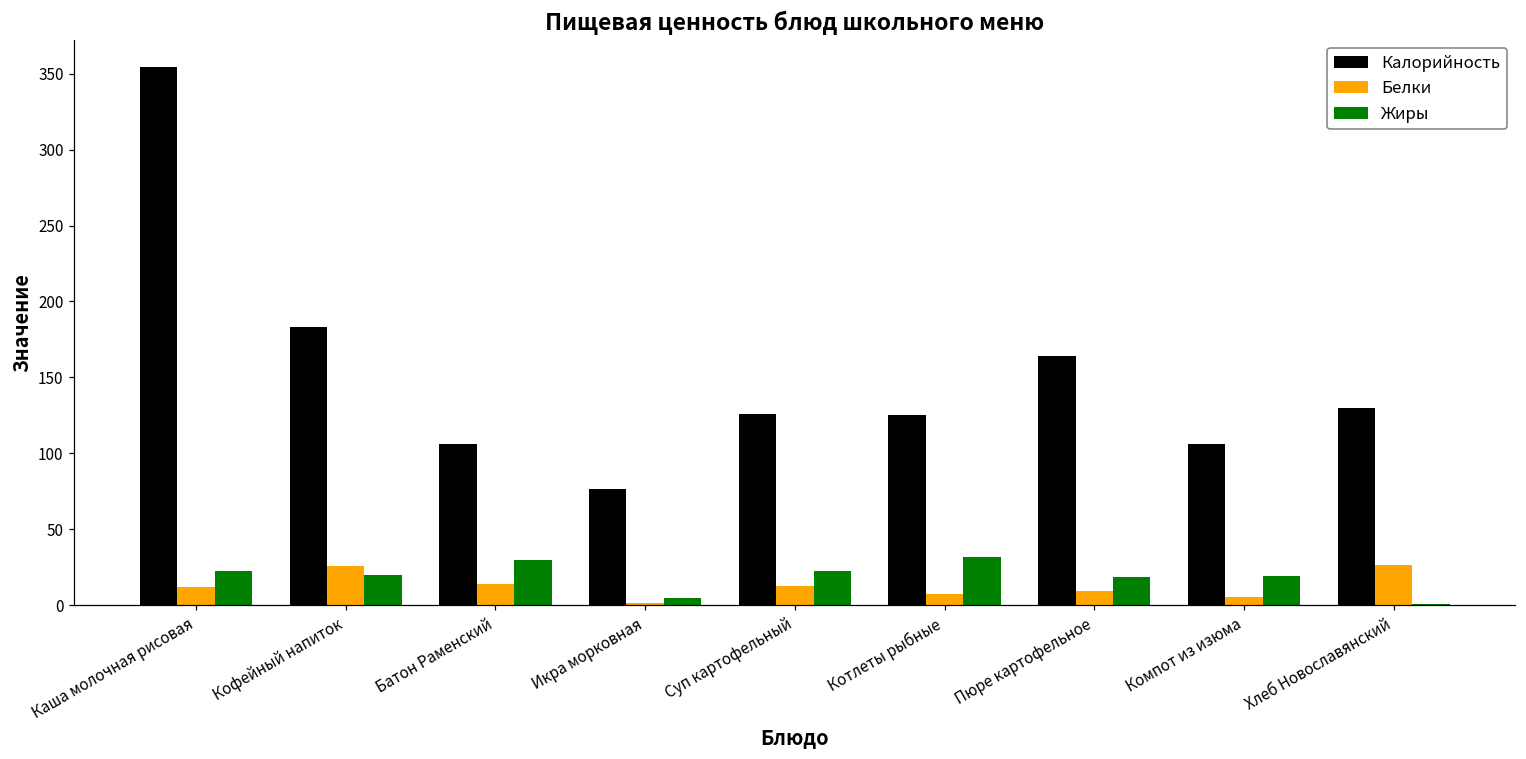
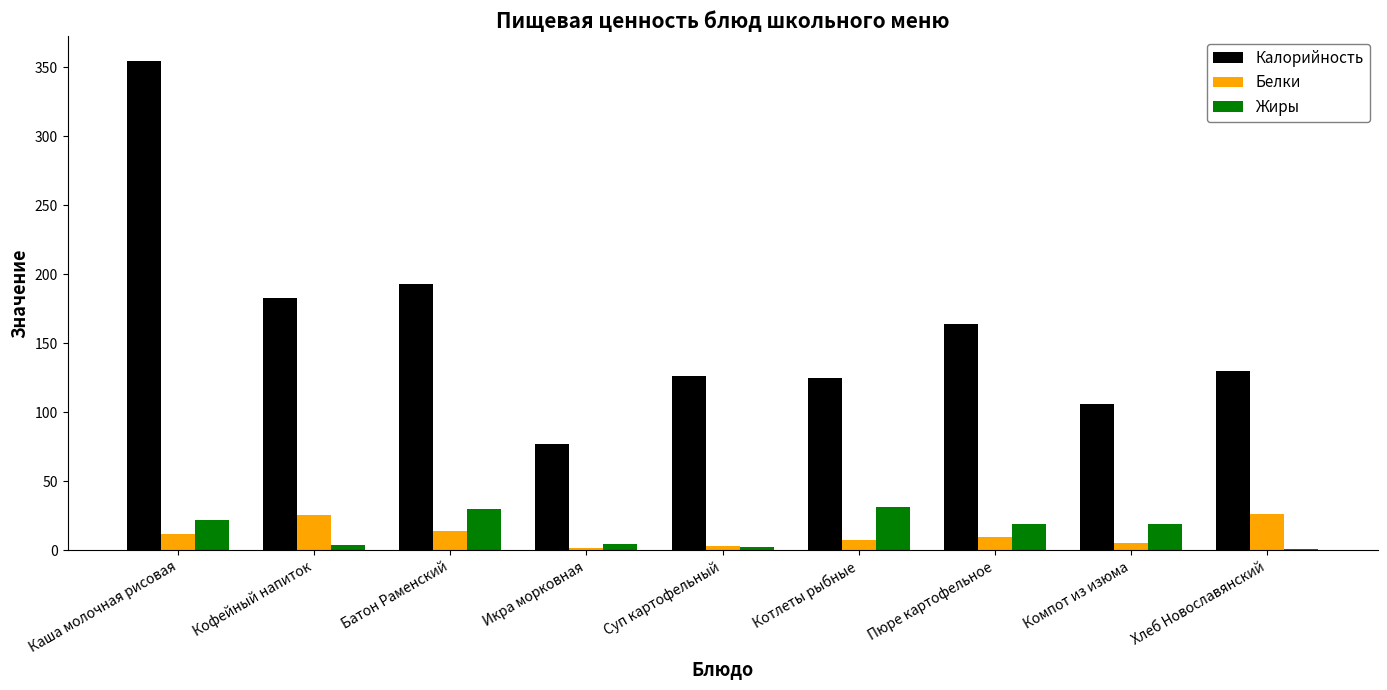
  {
    "Калорийность": {
      "Каша молочная рисовая": 355,
      "Кофейный напиток": 183,
-     "Батон Раменский": 106,
+     "Батон Раменский": 193,
      "Икра морковная": 77,
      "Суп картофельный": 126,
      "Котлеты рыбные": 125,
      "Пюре картофельное": 164,
      "Компот из изюма": 106,
      "Хлеб Новославянский": 130
    },
    "Белки": {
      "Каша молочная рисовая": 12,
      "Кофейный напиток": 26,
      "Батон Раменский": 14,
-     "Суп картофельный": 13,
+     "Суп картофельный": 3,
      "Котлеты рыбные": 7,
      "Пюре картофельное": 9,
      "Компот из изюма": 5,
      "Хлеб Новославянский": 27
    },
    "Жиры": {
      "Каша молочная рисовая": 22,
-     "Кофейный напиток": 20,
+     "Кофейный напиток": 4,
      "Батон Раменский": 30,
      "Икра морковная": 5,
-     "Суп картофельный": 23,
+     "Суп картофельный": 3,
      "Котлеты рыбные": 31,
      "Пюре картофельное": 19,
      "Компот из изюма": 19
    }
  }
